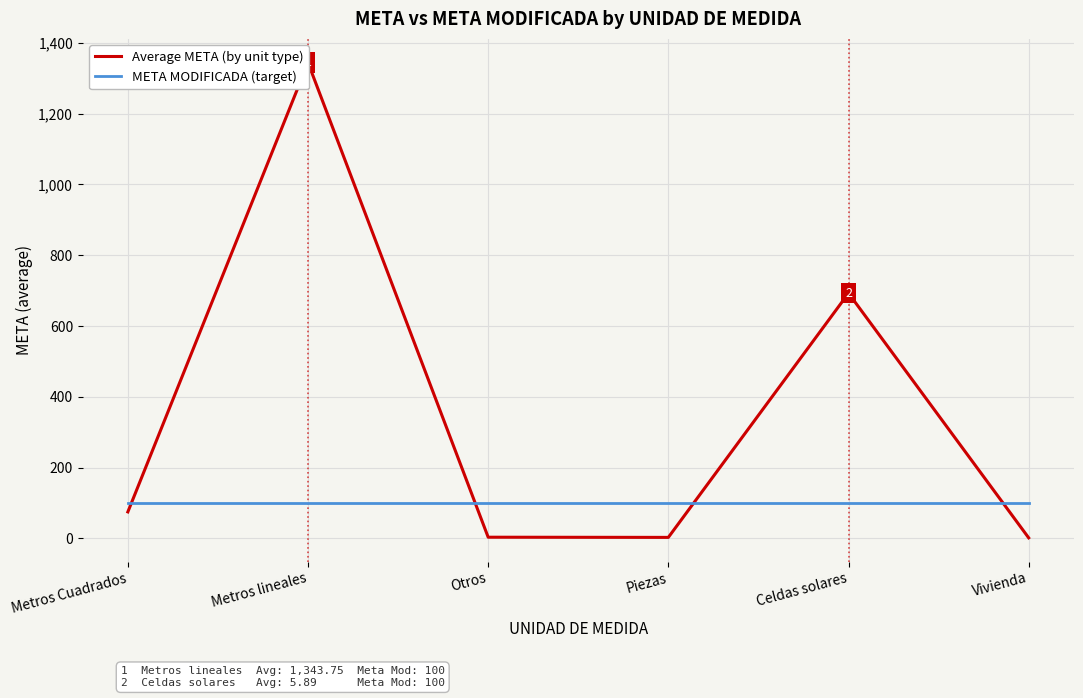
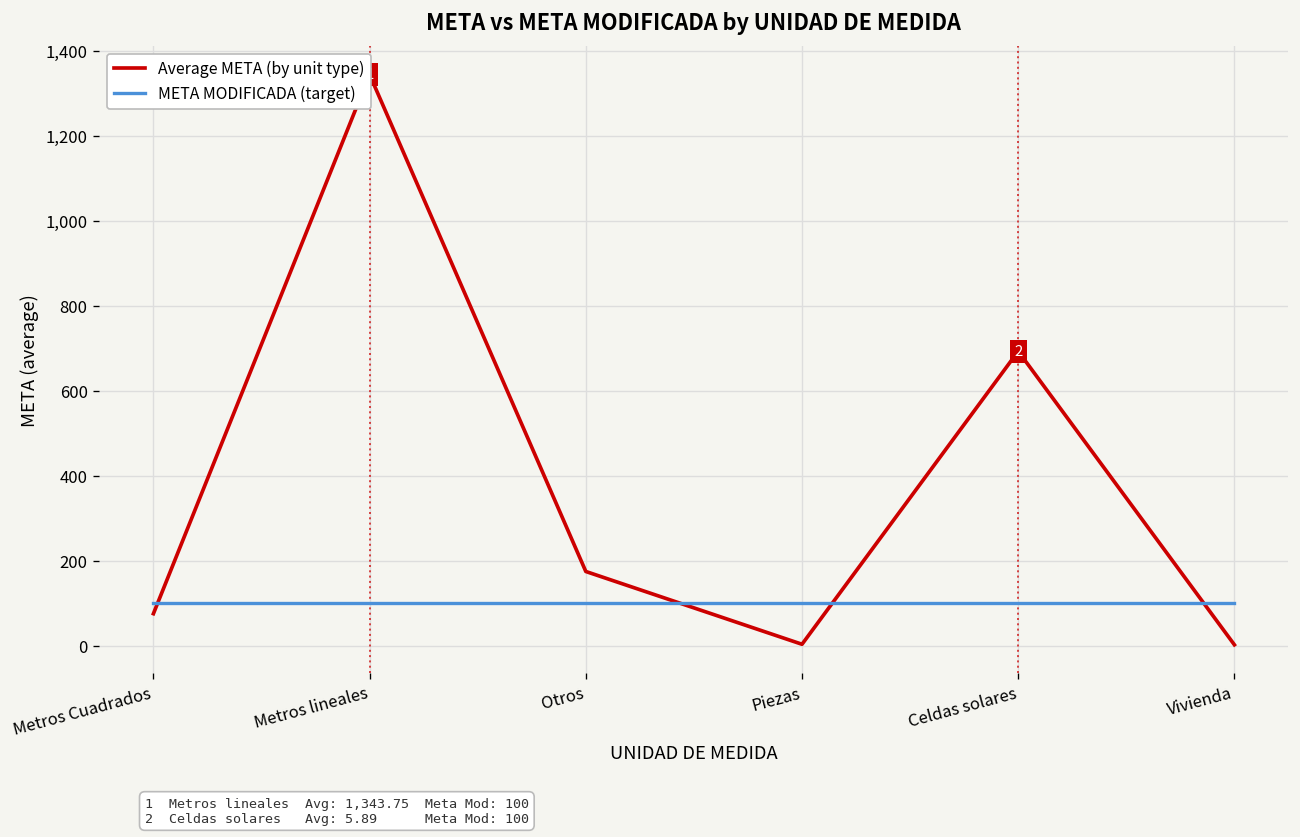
  {
    "Average META (by unit type)": {
      "Metros Cuadrados": 70,
-     "Otros": 0,
+     "Otros": 170,
      "Piezas": 0,
      "Vivienda": 0
    },
    "META MODIFICADA (target)": {
      "Metros Cuadrados": 100,
      "Metros lineales": 100,
      "Otros": 100,
      "Piezas": 100,
      "Celdas solares": 100,
      "Vivienda": 100
    }
  }
